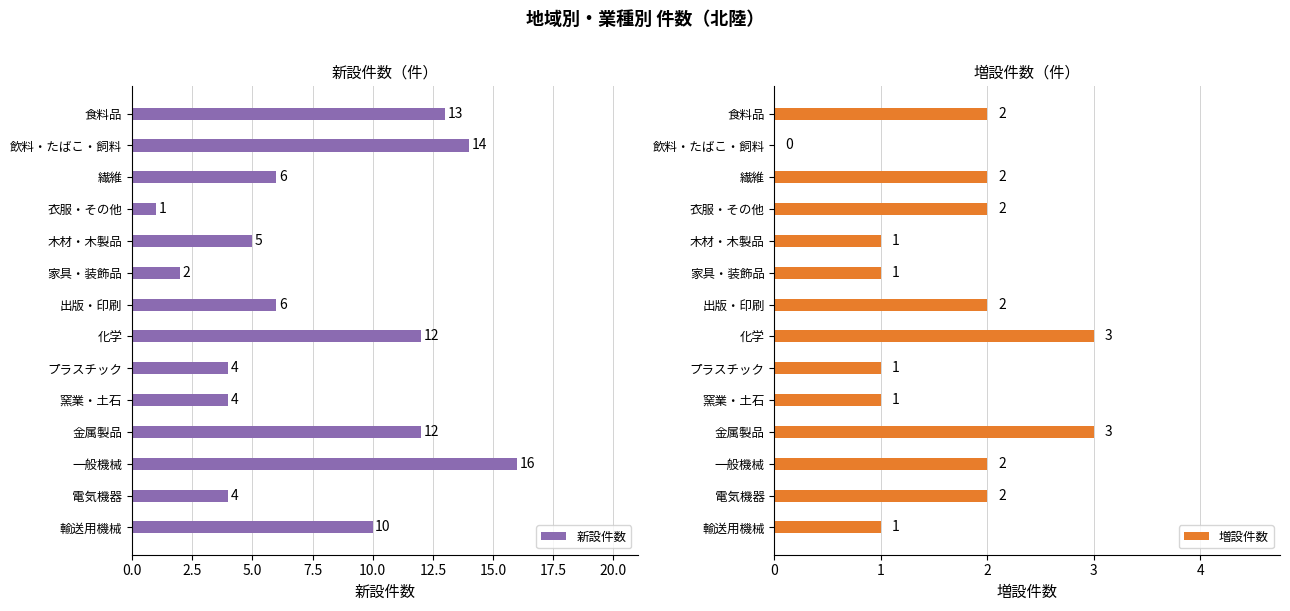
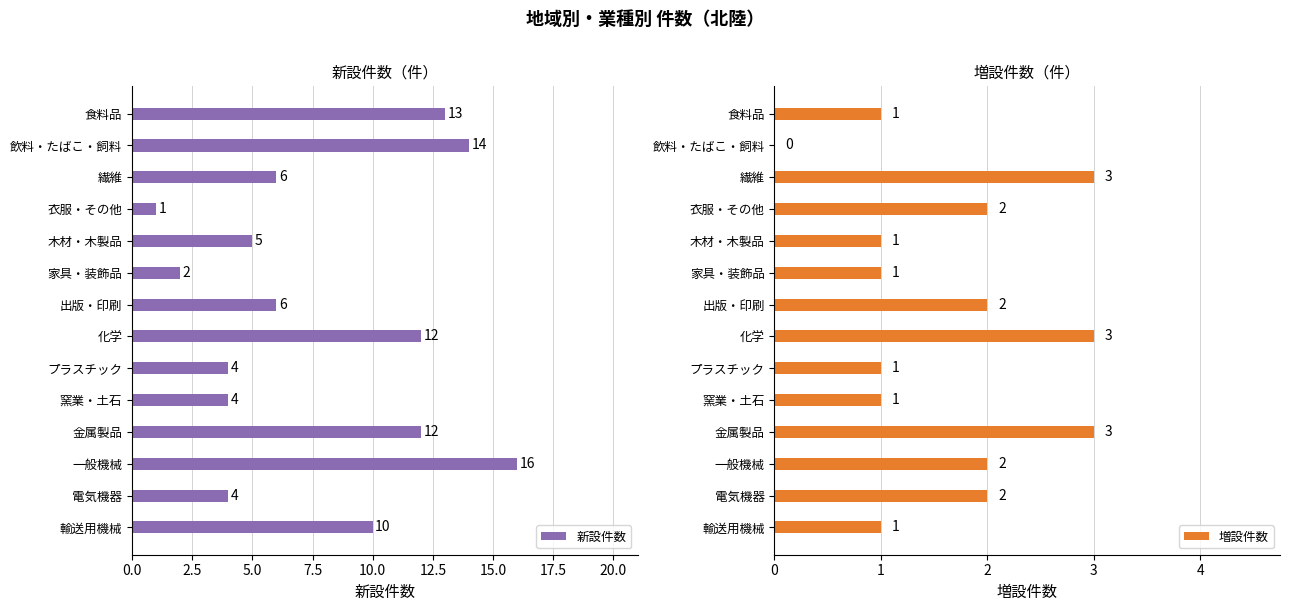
  {
    "新設件数（件）": {
      "食料品": 13,
      "飲料・たばこ・飼料": 14,
      "繊維": 6,
      "衣服・その他": 1,
      "木材・木製品": 5,
      "家具・装飾品": 2,
      "出版・印刷": 6,
      "化学": 12,
      "プラスチック": 4,
      "窯業・土石": 4,
      "金属製品": 12,
      "一般機械": 16,
      "電気機器": 4,
      "輸送用機械": 10
    },
    "増設件数（件）": {
-     "食料品": 2,
+     "食料品": 1,
      "飲料・たばこ・飼料": 0,
-     "繊維": 2,
+     "繊維": 3,
      "衣服・その他": 2,
      "木材・木製品": 1,
      "家具・装飾品": 1,
      "出版・印刷": 2,
      "化学": 3,
      "プラスチック": 1,
      "窯業・土石": 1,
      "金属製品": 3,
      "一般機械": 2,
      "電気機器": 2,
      "輸送用機械": 1
    }
  }
